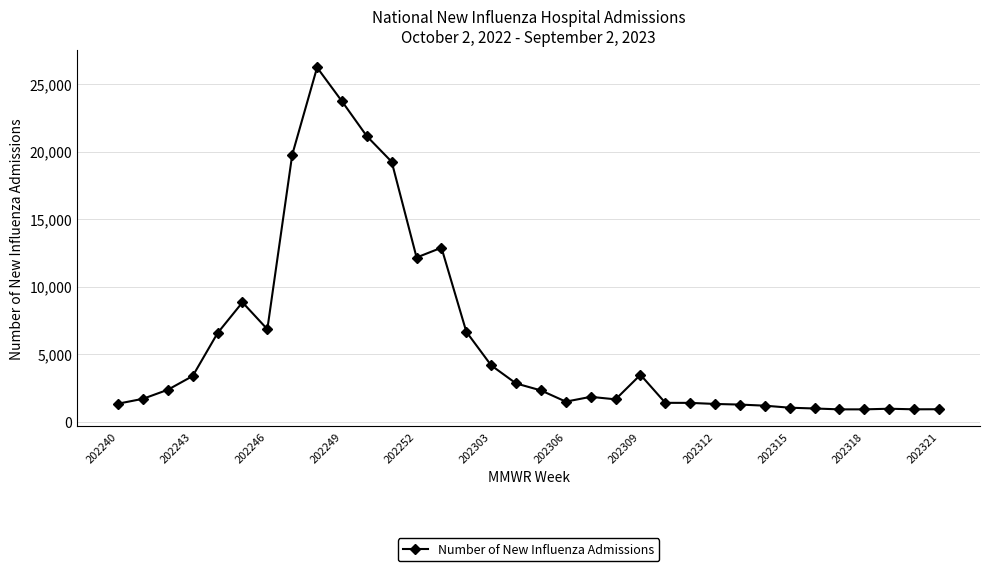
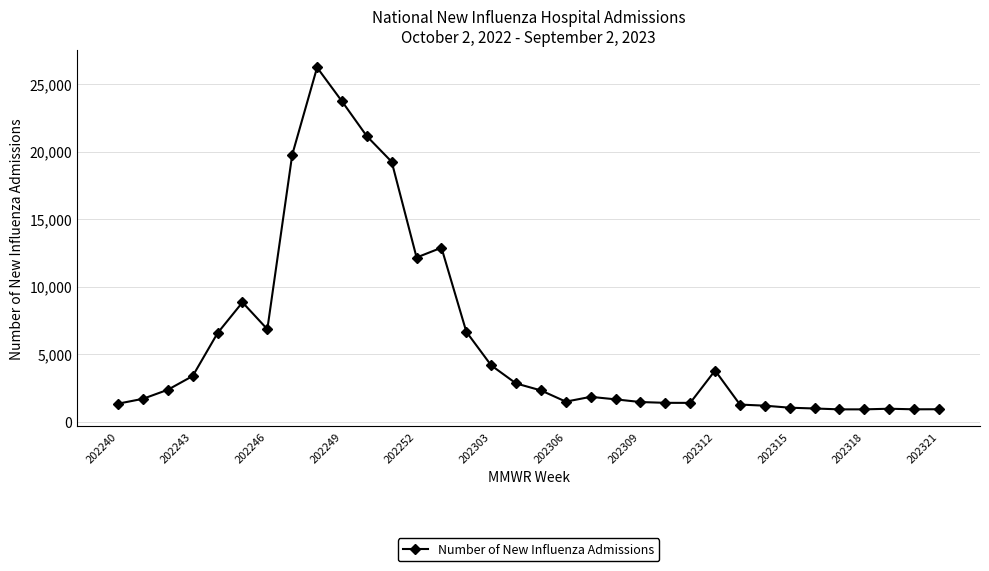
  {
    "202240": "1,300",
    "202243": "3,400",
    "202246": "6,800",
    "202249": "23,700",
    "202252": "12,200",
    "202303": "4,200",
    "202306": "1,500",
-   "202309": "3,500",
-   "202312": "1,300",
+   "202309": "1,500",
+   "202312": "3,800",
    "202315": "1,000",
    "202318": "900",
    "202321": "900"
  }
